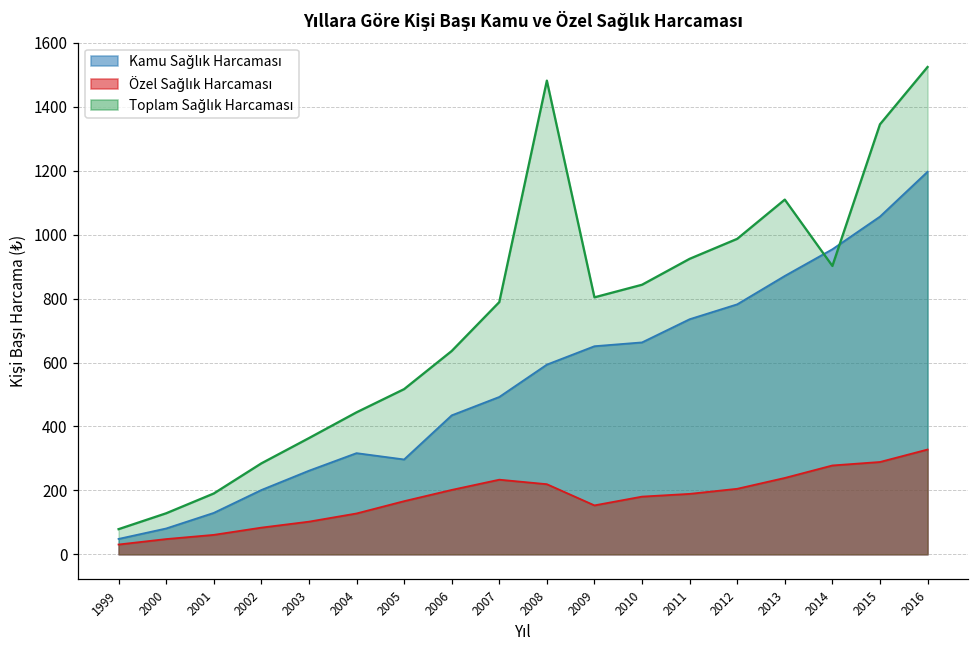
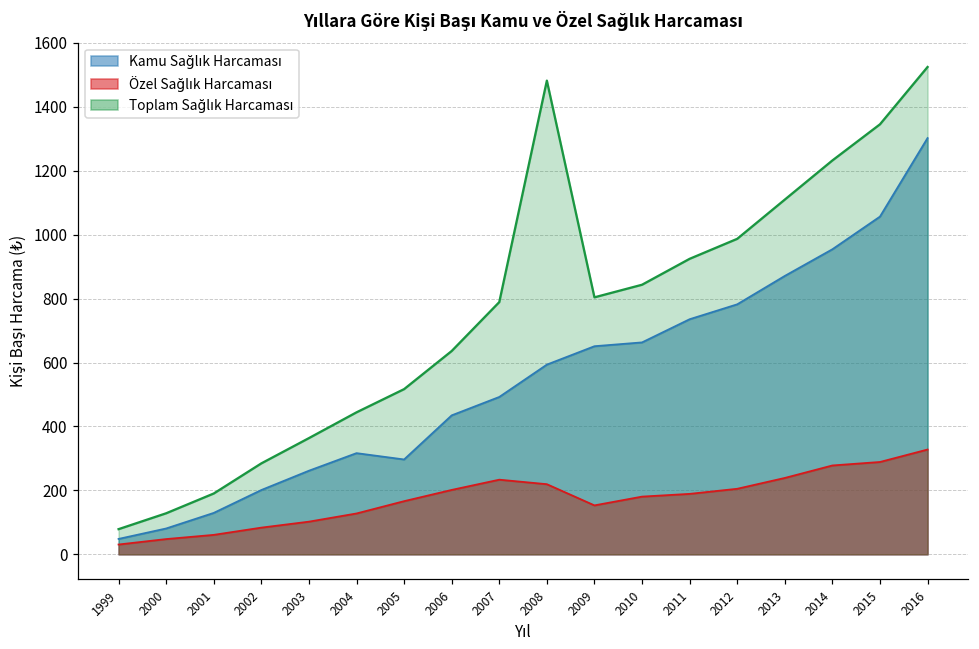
  {
    "Kamu Sağlık Harcaması": {
      "1999": 50,
      "2000": 80,
      "2001": 130,
      "2002": 200,
      "2003": 260,
      "2004": 320,
      "2005": 300,
      "2006": 430,
      "2007": 490,
      "2008": 590,
      "2009": 650,
      "2010": 660,
      "2011": 740,
      "2012": 780,
      "2013": 870,
      "2014": 950,
      "2015": 1060,
-     "2016": 1200
+     "2016": 1300
    },
    "Özel Sağlık Harcaması": {
      "1999": 30,
      "2000": 50,
      "2001": 60,
      "2002": 80,
      "2003": 100,
      "2004": 130,
      "2005": 170,
      "2006": 200,
      "2007": 230,
      "2008": 220,
      "2009": 150,
      "2010": 180,
      "2011": 190,
      "2012": 200,
      "2013": 240,
      "2014": 280,
      "2015": 290,
      "2016": 330
    },
    "Toplam Sağlık Harcaması": {
      "1999": 80,
      "2000": 130,
      "2001": 190,
      "2002": 280,
      "2003": 360,
      "2004": 440,
      "2005": 520,
      "2006": 640,
      "2007": 790,
      "2008": 1480,
      "2009": 800,
      "2010": 840,
      "2011": 920,
      "2012": 990,
      "2013": 1110,
-     "2014": 900,
+     "2014": 1230,
      "2015": 1350,
      "2016": 1520
    }
  }
